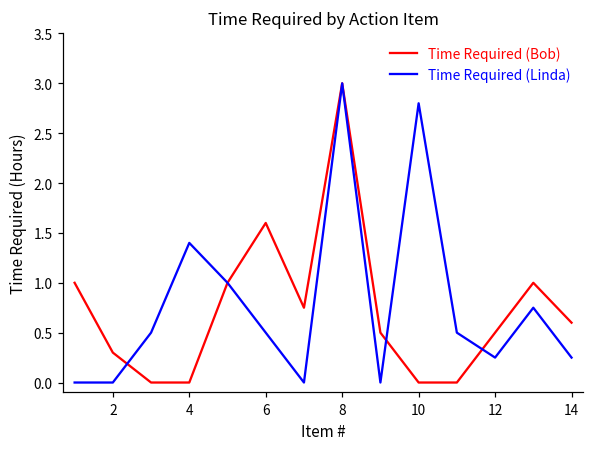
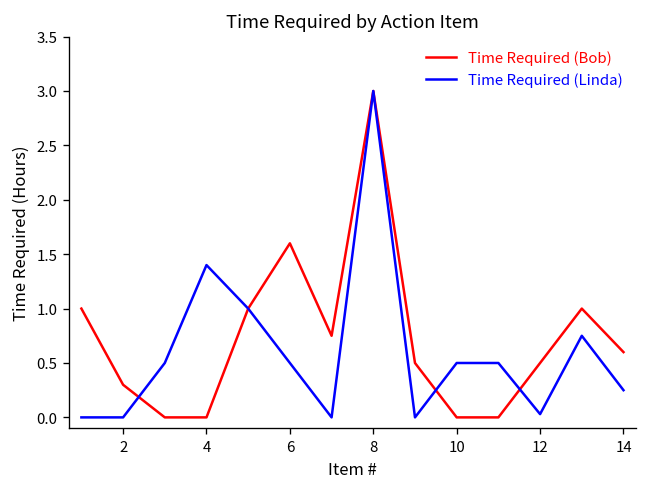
  {
    "Time Required (Bob)": {
      "2": 0.3,
      "4": 0.0,
      "6": 1.6,
      "10": 0.0,
      "12": 0.5,
      "14": 0.6
    },
    "Time Required (Linda)": {
      "2": 0.0,
      "4": 1.4,
      "6": 0.5,
-     "10": 2.8,
-     "12": 0.3,
+     "10": 0.5,
+     "12": 0.0,
      "14": 0.3
    }
  }
